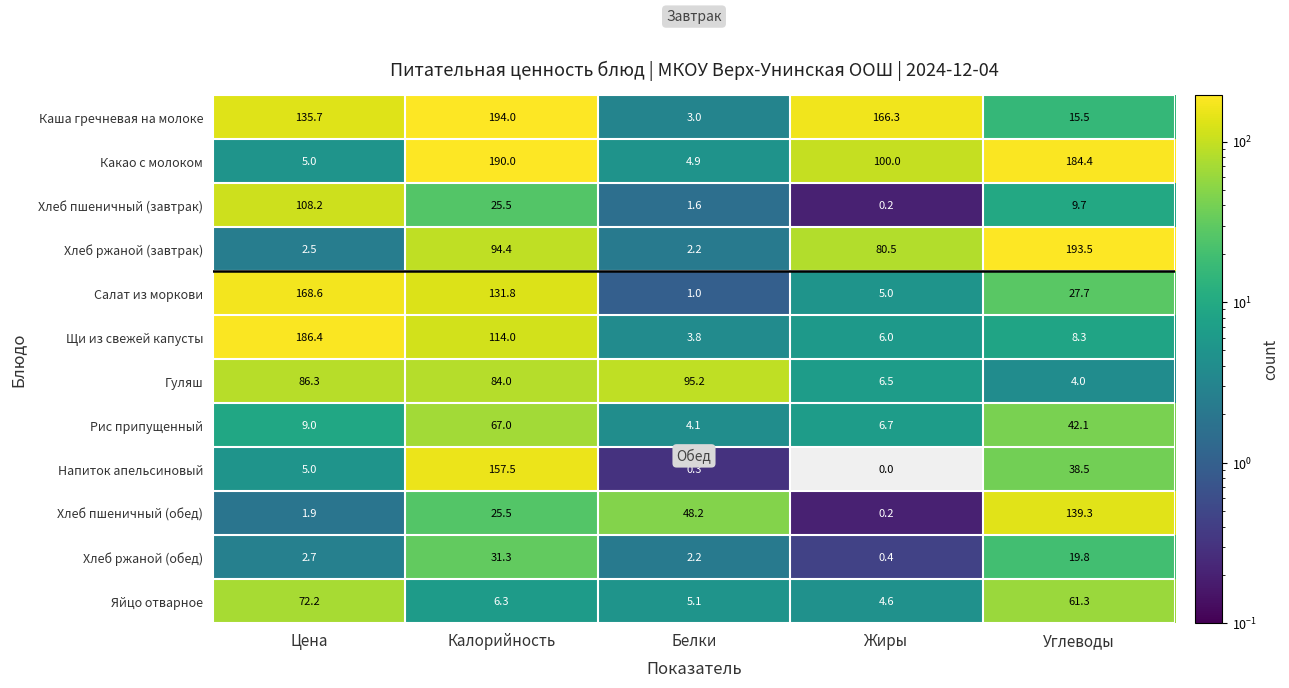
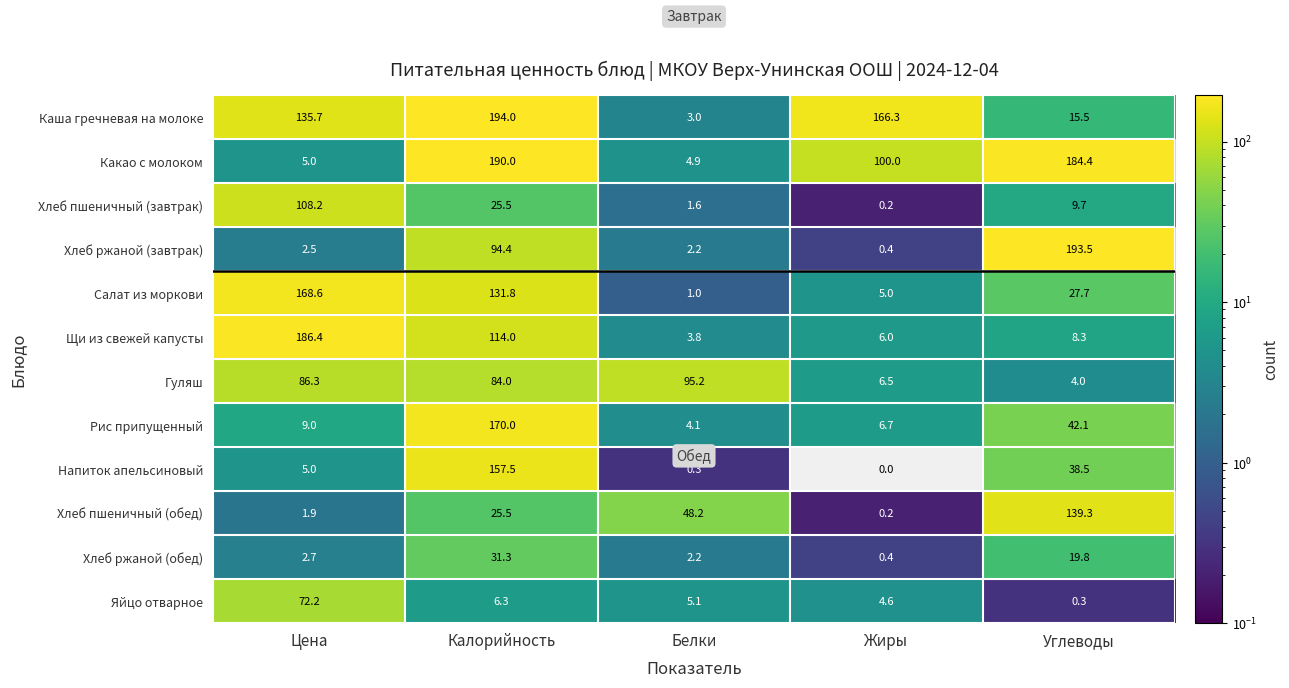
  {
    "Каша гречневая на молоке": {
      "Цена": 135.7,
      "Калорийность": 194.0,
      "Белки": 3.0,
      "Жиры": 166.3,
      "Углеводы": 15.5
    },
    "Какао с молоком": {
      "Цена": 5.0,
      "Калорийность": 190.0,
      "Белки": 4.9,
      "Жиры": 100.0,
      "Углеводы": 184.4
    },
    "Хлеб пшеничный (завтрак)": {
      "Цена": 108.2,
      "Калорийность": 25.5,
      "Белки": 1.6,
      "Жиры": 0.2,
      "Углеводы": 9.7
    },
    "Хлеб ржаной (завтрак)": {
      "Цена": 2.5,
      "Калорийность": 94.4,
      "Белки": 2.2,
-     "Жиры": 80.5,
+     "Жиры": 0.4,
      "Углеводы": 193.5
    },
    "Салат из моркови": {
      "Цена": 168.6,
      "Калорийность": 131.8,
      "Белки": 1.0,
      "Жиры": 5.0,
      "Углеводы": 27.7
    },
    "Щи из свежей капусты": {
      "Цена": 186.4,
      "Калорийность": 114.0,
      "Белки": 3.8,
      "Жиры": 6.0,
      "Углеводы": 8.3
    },
    "Гуляш": {
      "Цена": 86.3,
      "Калорийность": 84.0,
      "Белки": 95.2,
      "Жиры": 6.5,
      "Углеводы": 4.0
    },
    "Рис припущенный": {
      "Цена": 9.0,
-     "Калорийность": 67.0,
+     "Калорийность": 170.0,
      "Белки": 4.1,
      "Жиры": 6.7,
      "Углеводы": 42.1
    },
    "Напиток апельсиновый": {
      "Цена": 5.0,
      "Калорийность": 157.5,
      "Жиры": 0.0,
      "Углеводы": 38.5
    },
    "Хлеб пшеничный (обед)": {
      "Цена": 1.9,
      "Калорийность": 25.5,
      "Белки": 48.2,
      "Жиры": 0.2,
      "Углеводы": 139.3
    },
    "Хлеб ржаной (обед)": {
      "Цена": 2.7,
      "Калорийность": 31.3,
      "Белки": 2.2,
      "Жиры": 0.4,
      "Углеводы": 19.8
    },
    "Яйцо отварное": {
      "Цена": 72.2,
      "Калорийность": 6.3,
      "Белки": 5.1,
      "Жиры": 4.6,
-     "Углеводы": 61.3
+     "Углеводы": 0.3
    }
  }
